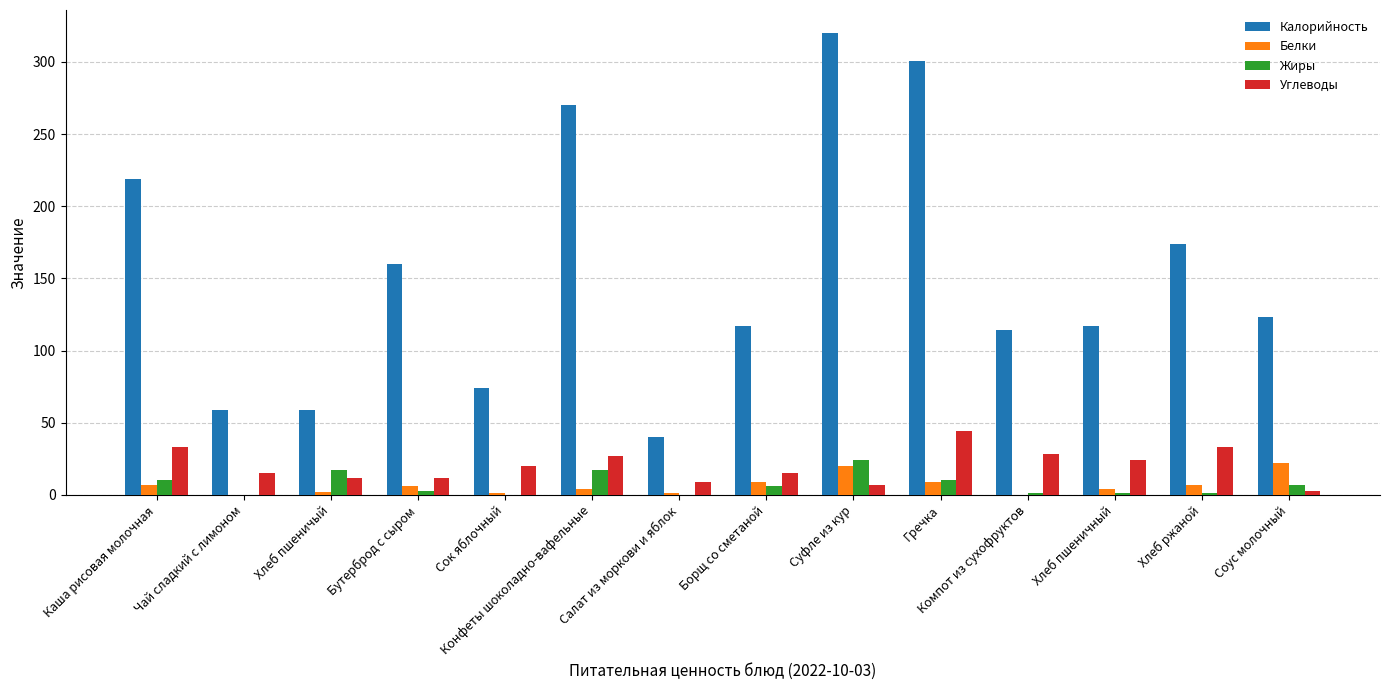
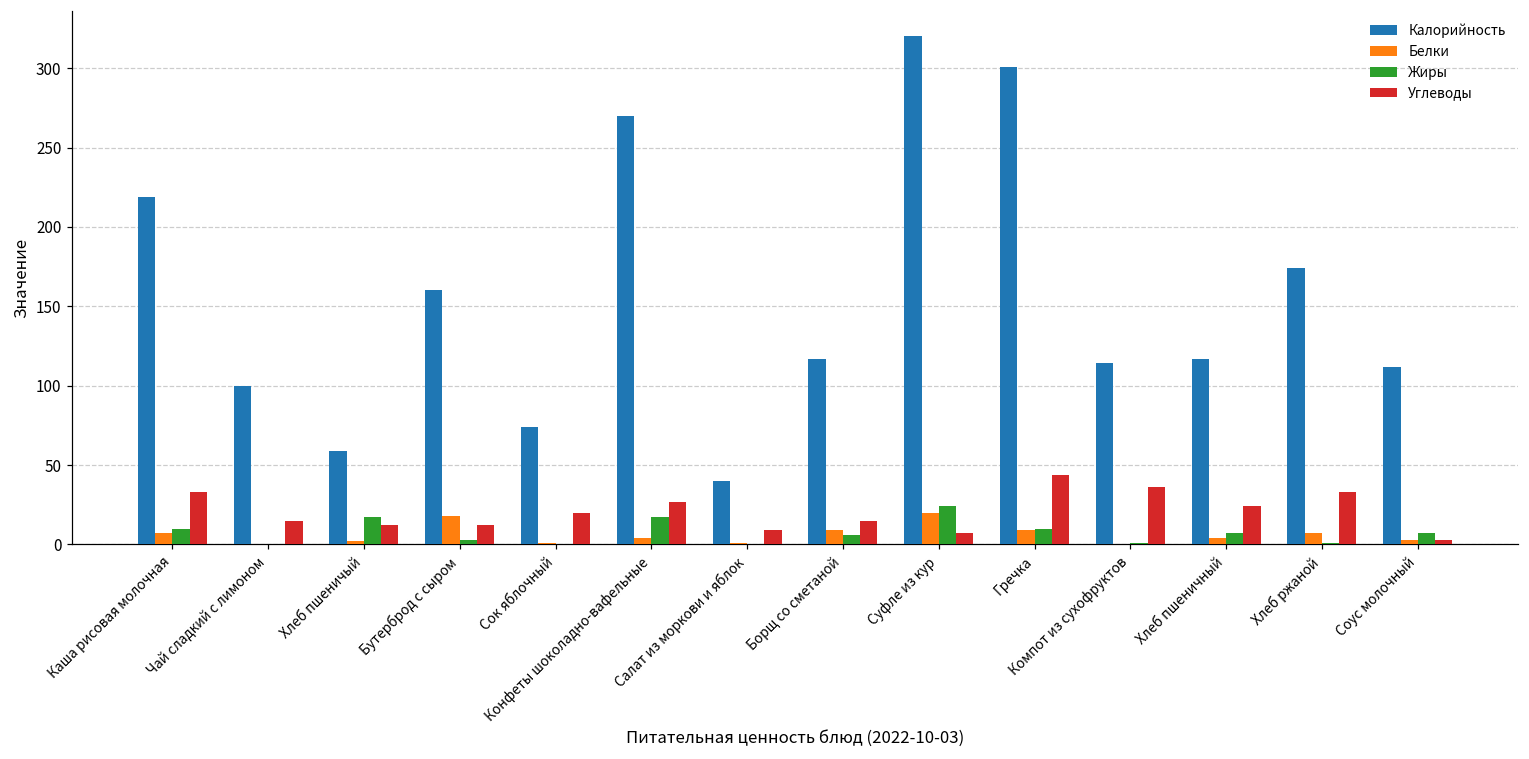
  {
    "Калорийность": {
      "Каша рисовая молочная": 219,
-     "Чай сладкий с лимоном": 59,
+     "Чай сладкий с лимоном": 100,
      "Хлеб пшеничый": 59,
      "Бутерброд с сыром": 160,
      "Сок яблочный": 74,
      "Конфеты шоколадно-вафельные": 270,
      "Салат из моркови и яблок": 40,
      "Борщ со сметаной": 117,
      "Суфле из кур": 320,
      "Гречка": 301,
      "Компот из сухофруктов": 114,
      "Хлеб пшеничный": 117,
      "Хлеб ржаной": 174,
-     "Соус молочный": 123
+     "Соус молочный": 112
    },
    "Белки": {
      "Каша рисовая молочная": 7,
      "Чай сладкий с лимоном": 0,
      "Хлеб пшеничый": 2,
-     "Бутерброд с сыром": 6,
+     "Бутерброд с сыром": 18,
      "Конфеты шоколадно-вафельные": 4,
      "Борщ со сметаной": 9,
      "Суфле из кур": 20,
      "Гречка": 9,
      "Компот из сухофруктов": 0,
      "Хлеб пшеничный": 4,
      "Хлеб ржаной": 7,
-     "Соус молочный": 22
+     "Соус молочный": 3
    },
    "Жиры": {
      "Каша рисовая молочная": 10,
      "Чай сладкий с лимоном": 0,
      "Хлеб пшеничый": 17,
      "Бутерброд с сыром": 3,
      "Сок яблочный": 0,
      "Конфеты шоколадно-вафельные": 17,
      "Салат из моркови и яблок": 0,
      "Борщ со сметаной": 6,
      "Суфле из кур": 24,
      "Гречка": 10,
-     "Хлеб пшеничный": 1,
+     "Хлеб пшеничный": 7,
      "Соус молочный": 7
    },
    "Углеводы": {
      "Каша рисовая молочная": 33,
      "Чай сладкий с лимоном": 15,
      "Хлеб пшеничый": 12,
      "Бутерброд с сыром": 12,
      "Сок яблочный": 20,
      "Конфеты шоколадно-вафельные": 27,
      "Салат из моркови и яблок": 9,
      "Борщ со сметаной": 15,
      "Суфле из кур": 7,
      "Гречка": 44,
-     "Компот из сухофруктов": 28,
+     "Компот из сухофруктов": 36,
      "Хлеб пшеничный": 24,
      "Хлеб ржаной": 33,
      "Соус молочный": 3
    }
  }
